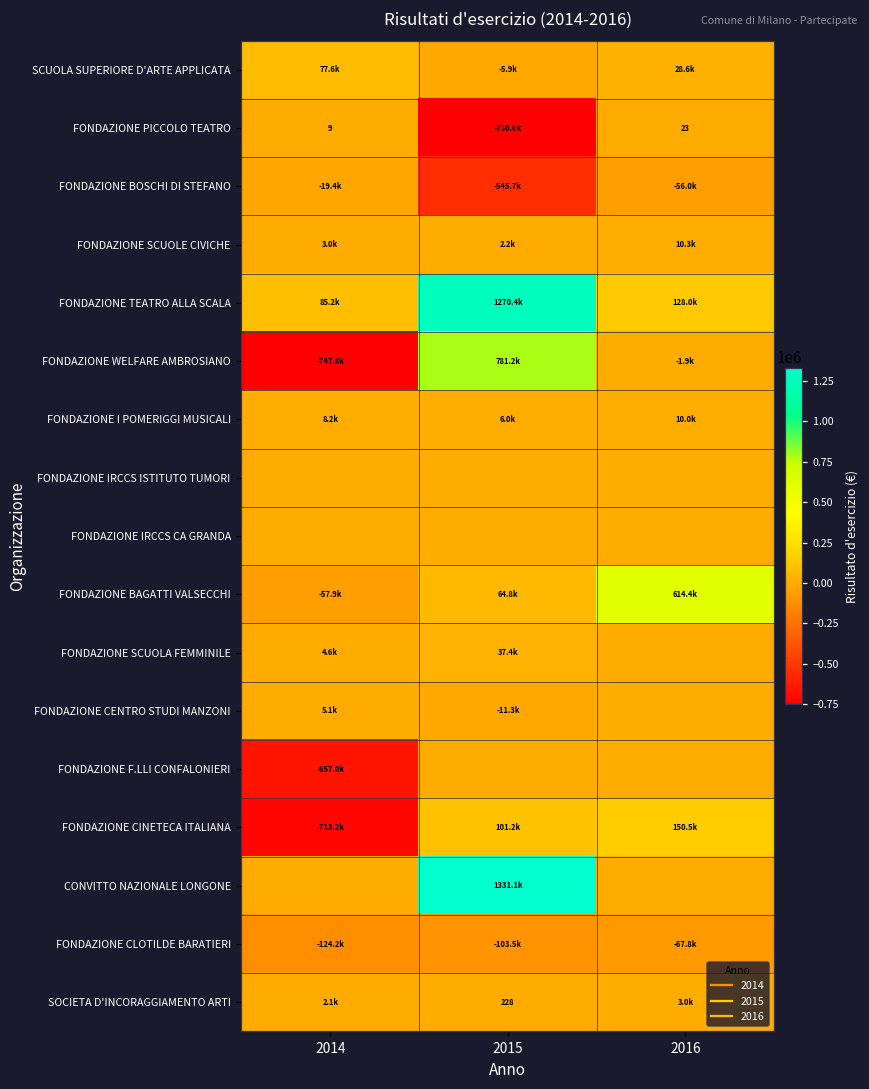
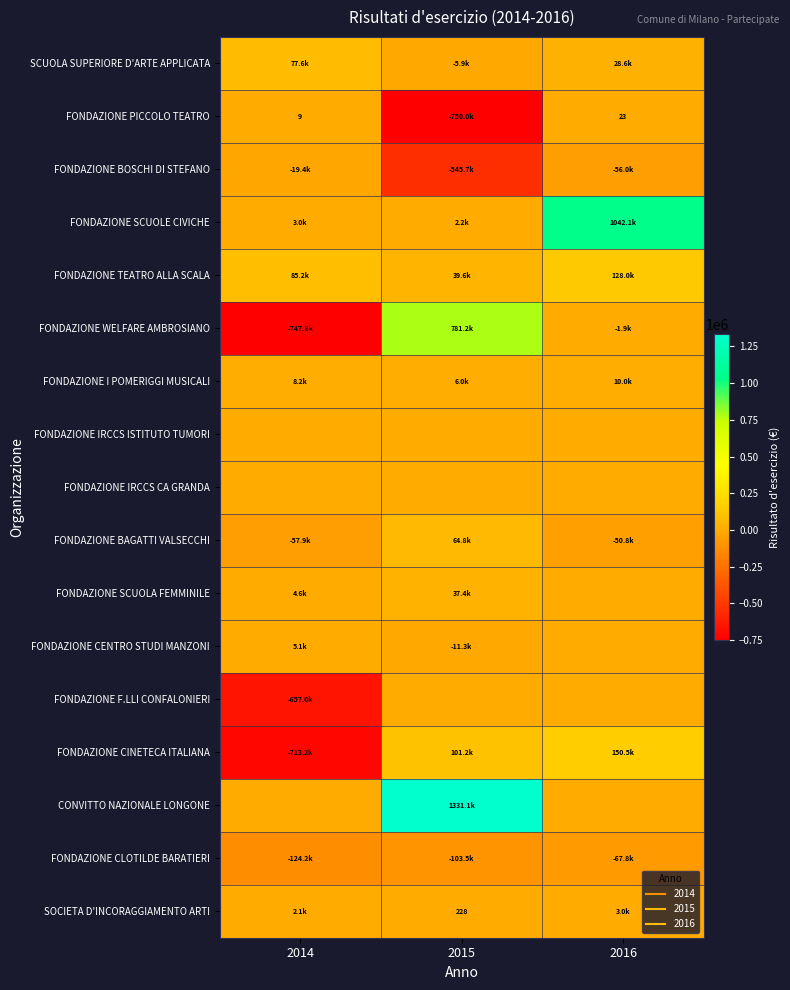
  {
    "SCUOLA SUPERIORE D'ARTE APPLICATA": {
      "2014": "77.6k",
      "2015": "-5.9k",
      "2016": "28.6k"
    },
    "FONDAZIONE PICCOLO TEATRO": {
      "2014": "9",
      "2015": "-750.0k",
      "2016": "23"
    },
    "FONDAZIONE BOSCHI DI STEFANO": {
      "2014": "-19.4k",
      "2015": "-545.7k",
      "2016": "-56.0k"
    },
    "FONDAZIONE SCUOLE CIVICHE": {
      "2014": "3.0k",
      "2015": "2.2k",
-     "2016": "10.3k"
+     "2016": "1042.1k"
    },
    "FONDAZIONE TEATRO ALLA SCALA": {
      "2014": "85.2k",
-     "2015": "1270.4k",
+     "2015": "39.6k",
      "2016": "128.0k"
    },
    "FONDAZIONE WELFARE AMBROSIANO": {
      "2014": "-747.8k",
      "2015": "781.2k",
      "2016": "-1.9k"
    },
    "FONDAZIONE I POMERIGGI MUSICALI": {
      "2014": "8.2k",
      "2015": "6.0k",
      "2016": "10.0k"
    },
    "FONDAZIONE BAGATTI VALSECCHI": {
      "2014": "-57.9k",
      "2015": "64.8k",
-     "2016": "614.4k"
+     "2016": "-50.8k"
    },
    "FONDAZIONE SCUOLA FEMMINILE": {
      "2014": "4.6k",
      "2015": "37.4k"
    },
    "FONDAZIONE CENTRO STUDI MANZONI": {
      "2014": "5.1k",
      "2015": "-11.3k"
    },
    "FONDAZIONE F.LLI CONFALONIERI": {
      "2014": "-657.0k"
    },
    "FONDAZIONE CINETECA ITALIANA": {
      "2014": "-713.2k",
      "2015": "101.2k",
      "2016": "150.5k"
    },
    "CONVITTO NAZIONALE LONGONE": {
      "2015": "1331.1k"
    },
    "FONDAZIONE CLOTILDE BARATIERI": {
      "2014": "-124.2k",
      "2015": "-103.5k",
      "2016": "-67.8k"
    },
    "SOCIETA D'INCORAGGIAMENTO ARTI": {
      "2014": "2.1k",
      "2015": "228",
      "2016": "3.0k"
    }
  }
